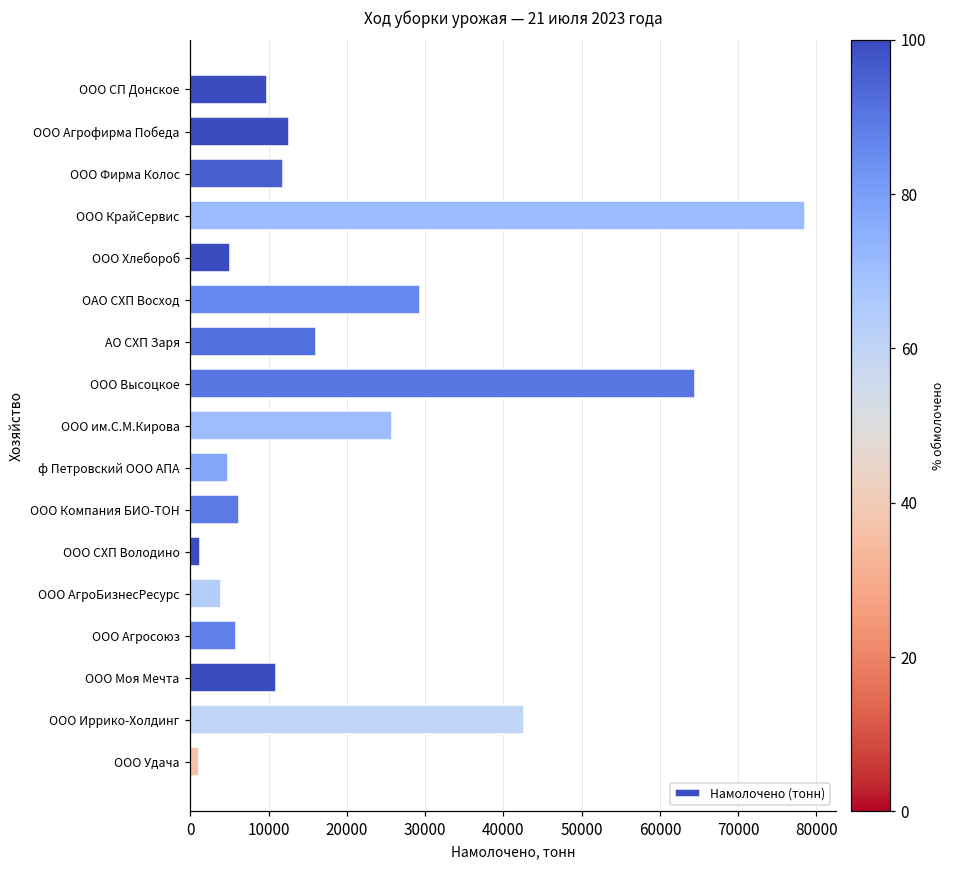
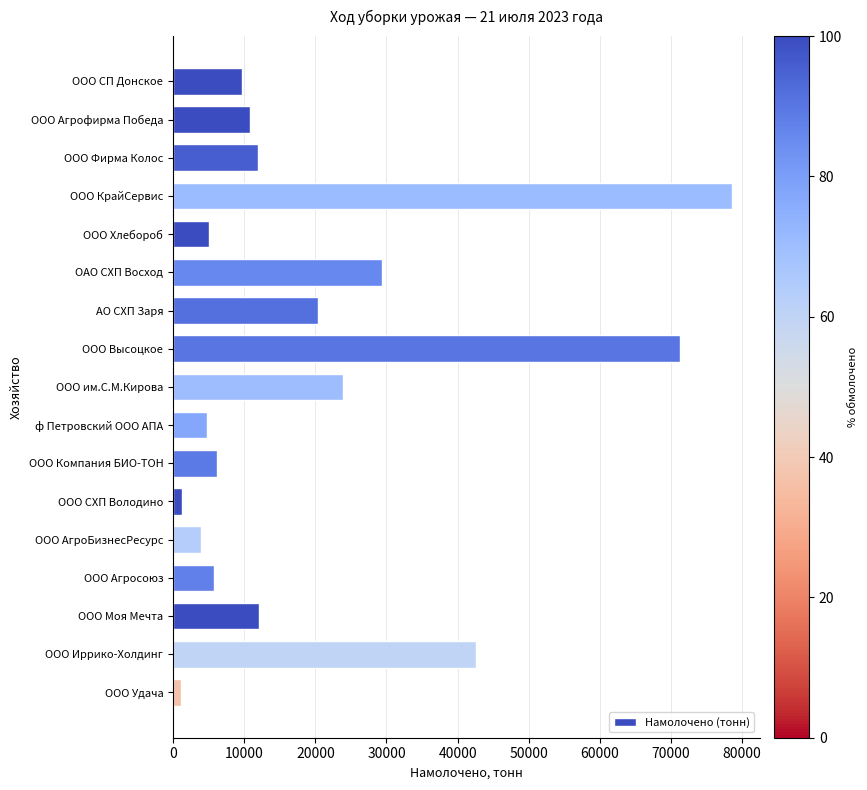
  {
    "ООО СП Донское": 10000,
-   "ООО Агрофирма Победа": 13000,
+   "ООО Агрофирма Победа": 11000,
    "ООО Фирма Колос": 12000,
    "ООО КрайСервис": 79000,
    "ООО Хлебороб": 5000,
    "ОАО СХП Восход": 29000,
-   "АО СХП Заря": 16000,
-   "ООО Высоцкое": 65000,
-   "ООО им.С.М.Кирова": 26000,
+   "АО СХП Заря": 20000,
+   "ООО Высоцкое": 71000,
+   "ООО им.С.М.Кирова": 24000,
    "ф Петровский ООО АПА": 5000,
    "ООО Компания БИО-ТОН": 6000,
    "ООО СХП Володино": 1000,
    "ООО АгроБизнесРесурс": 4000,
    "ООО Агросоюз": 6000,
-   "ООО Моя Мечта": 11000,
+   "ООО Моя Мечта": 12000,
    "ООО Иррико-Холдинг": 43000,
    "ООО Удача": 1000
  }
